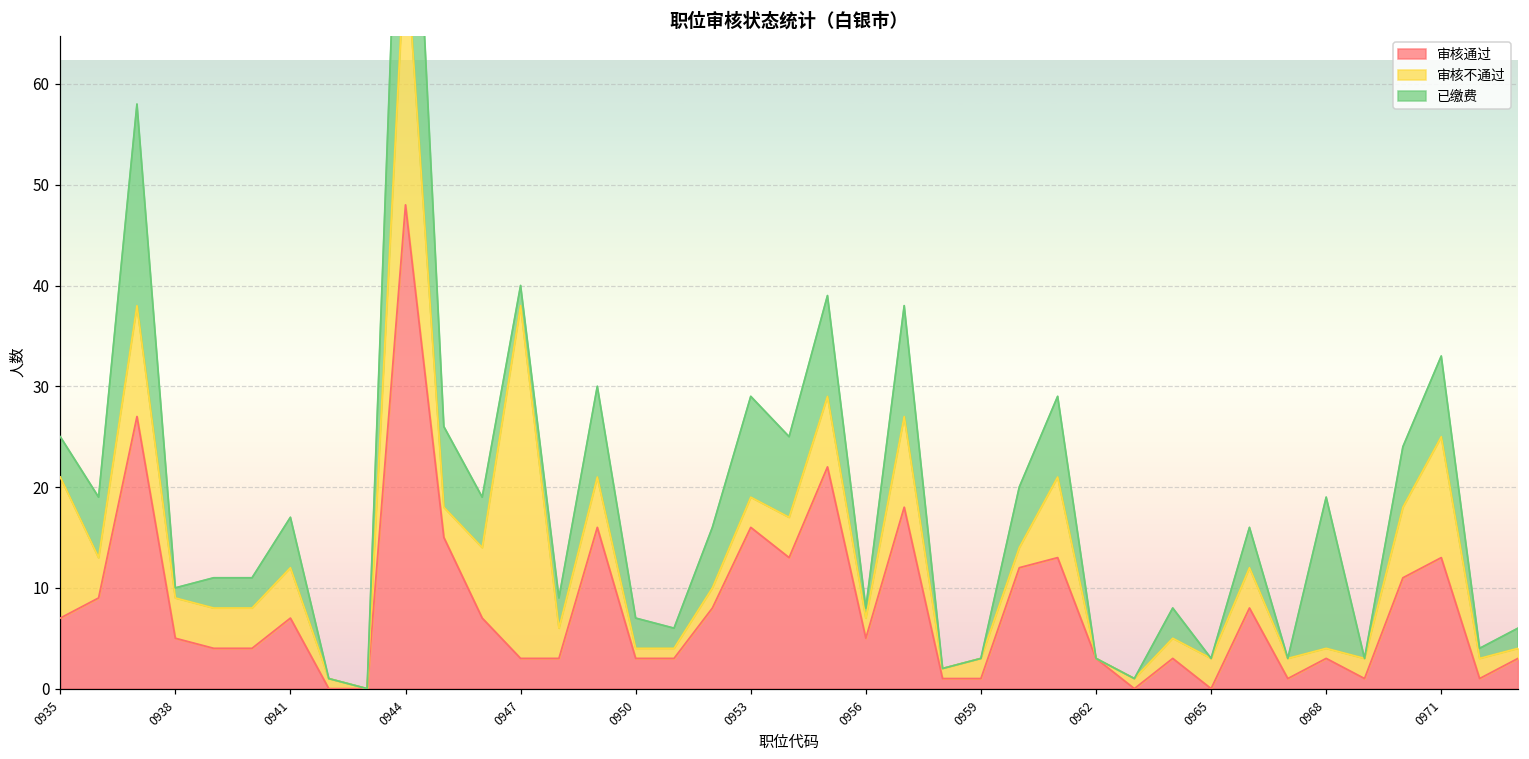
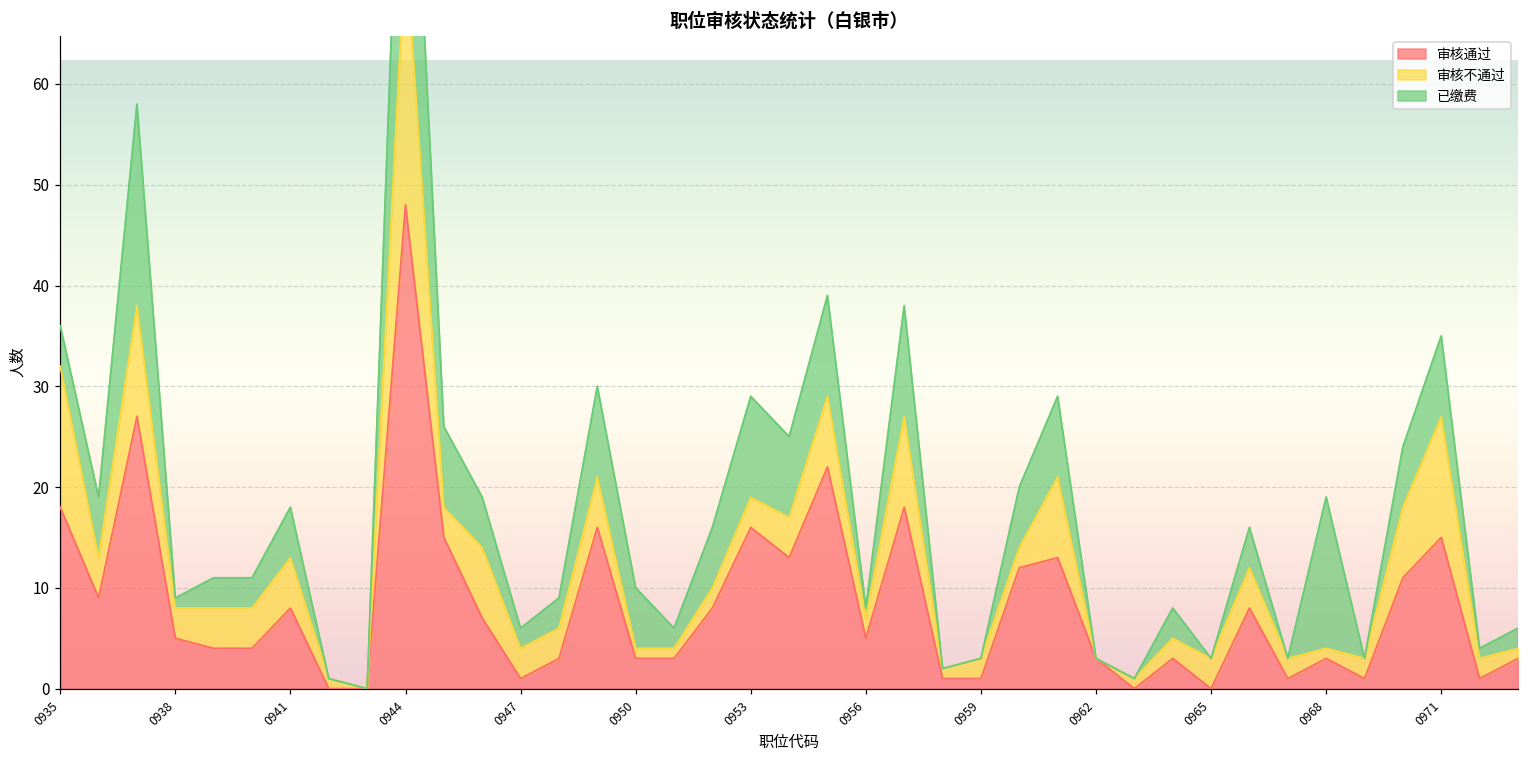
  {
    "审核通过": {
-     "0935": 7,
+     "0935": 18,
      "0938": 5,
-     "0941": 7,
+     "0941": 8,
      "0944": 48,
-     "0947": 3,
+     "0947": 1,
      "0950": 3,
      "0953": 16,
      "0956": 5,
      "0959": 1,
      "0965": 0,
      "0968": 3,
-     "0971": 13
+     "0971": 15
    },
    "审核不通过": {
      "0935": 14,
-     "0938": 4,
+     "0938": 3,
      "0941": 5,
-     "0947": 35,
+     "0947": 3,
      "0950": 1,
      "0953": 3,
      "0956": 2,
      "0968": 1,
      "0971": 12
    },
    "已缴费": {
      "0935": 4,
      "0938": 1,
      "0941": 5,
      "0947": 2,
-     "0950": 3,
+     "0950": 6,
      "0953": 10,
      "0956": 1,
      "0968": 15,
      "0971": 8
    }
  }
